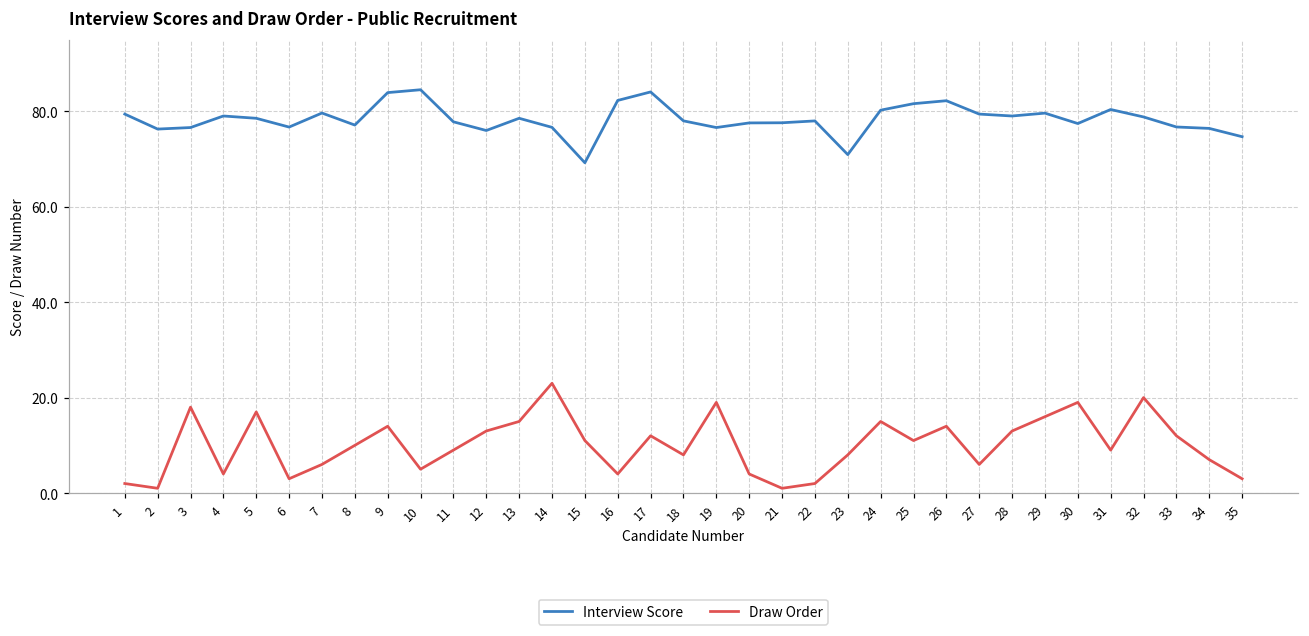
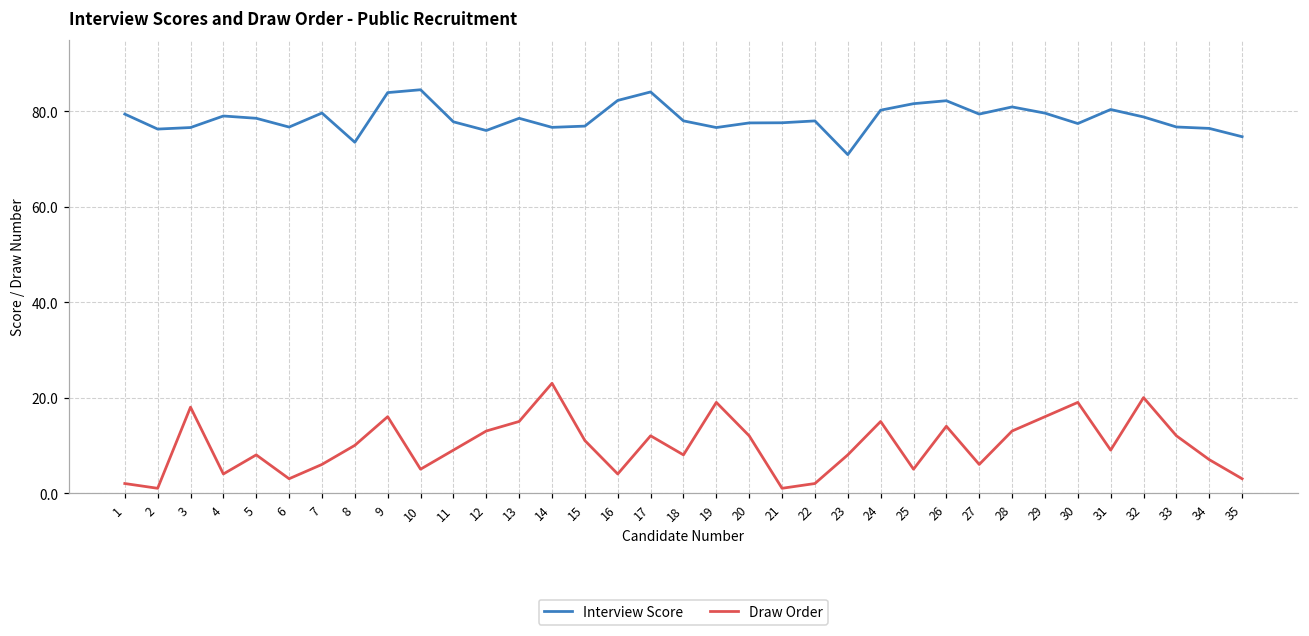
  {
    "Interview Score": {
      "1": 79,
      "2": 76,
      "3": 77,
      "4": 79,
      "5": 79,
      "6": 77,
      "7": 80,
-     "8": 77,
+     "8": 74,
      "9": 84,
      "10": 85,
      "11": 78,
      "12": 76,
      "13": 79,
      "14": 77,
-     "15": 69,
+     "15": 77,
      "16": 82,
      "17": 84,
      "18": 78,
      "19": 77,
      "20": 78,
      "21": 78,
      "22": 78,
      "23": 71,
      "24": 80,
      "25": 82,
      "26": 82,
      "27": 79,
-     "28": 79,
+     "28": 81,
      "29": 80,
      "30": 77,
      "31": 80,
      "32": 79,
      "33": 77,
      "34": 76,
      "35": 75
    },
    "Draw Order": {
      "1": 2,
      "2": 1,
      "3": 18,
      "4": 4,
-     "5": 17,
+     "5": 8,
      "6": 3,
      "7": 6,
      "8": 10,
-     "9": 14,
+     "9": 16,
      "10": 5,
      "11": 9,
      "12": 13,
      "13": 15,
      "14": 23,
      "15": 11,
      "16": 4,
      "17": 12,
      "18": 8,
      "19": 19,
-     "20": 4,
+     "20": 12,
      "21": 1,
      "22": 2,
      "23": 8,
      "24": 15,
-     "25": 11,
+     "25": 5,
      "26": 14,
      "27": 6,
      "28": 13,
      "29": 16,
      "30": 19,
      "31": 9,
      "32": 20,
      "33": 12,
      "34": 7,
      "35": 3
    }
  }
